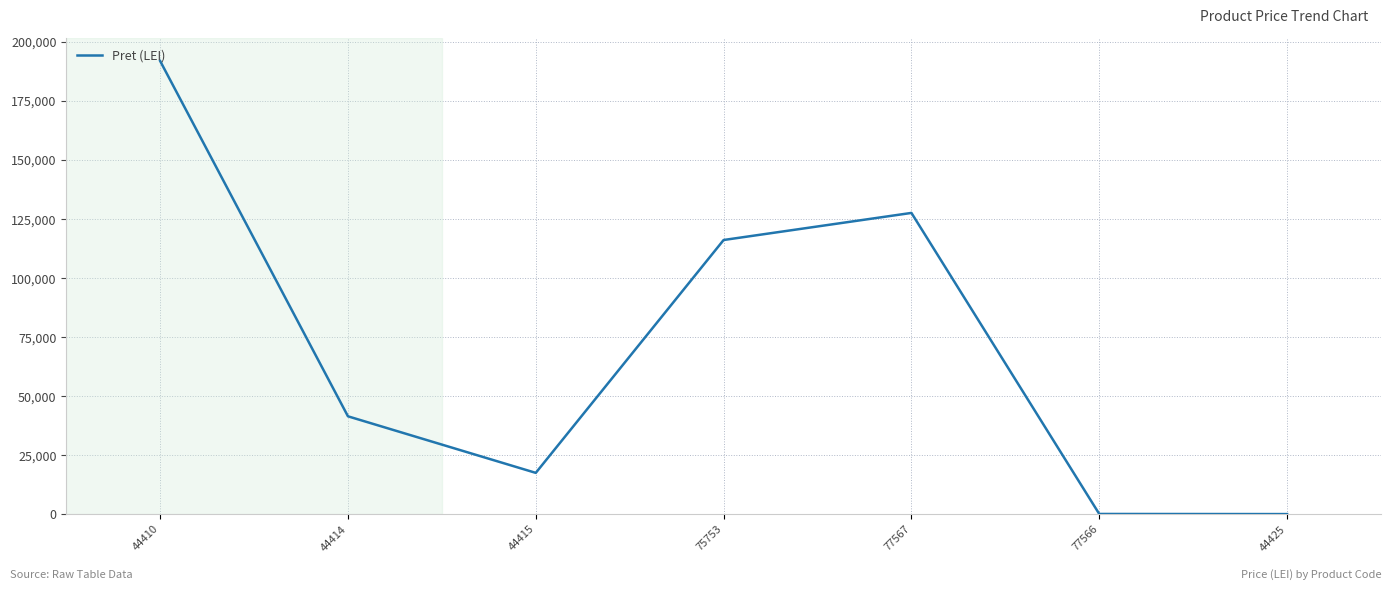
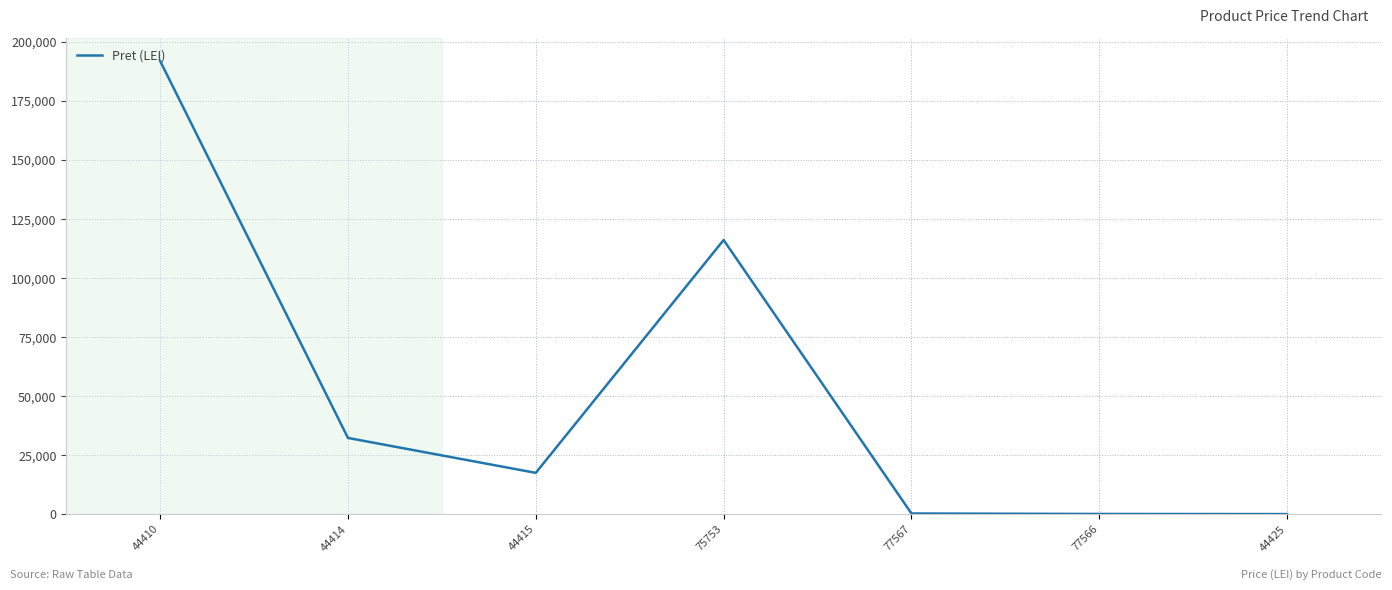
  {
    "44410": "192,000",
-   "44414": "41,000",
+   "44414": "32,000",
    "44415": "18,000",
    "75753": "116,000",
-   "77567": "128,000",
+   "77567": "0",
    "77566": "0",
    "44425": "0"
  }
